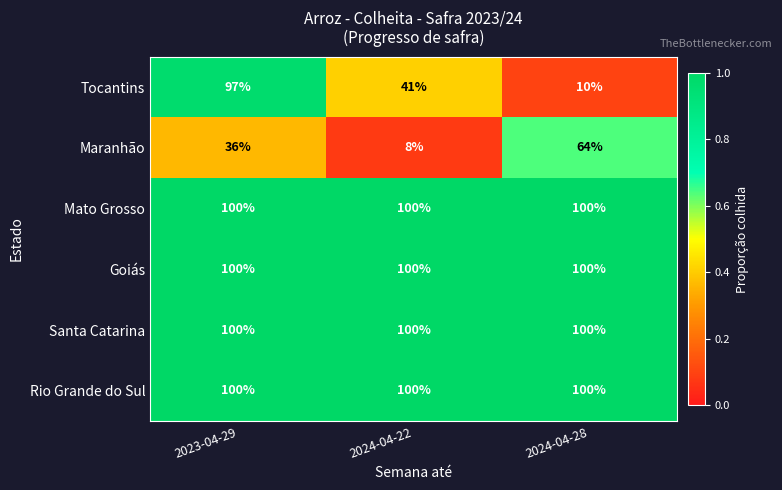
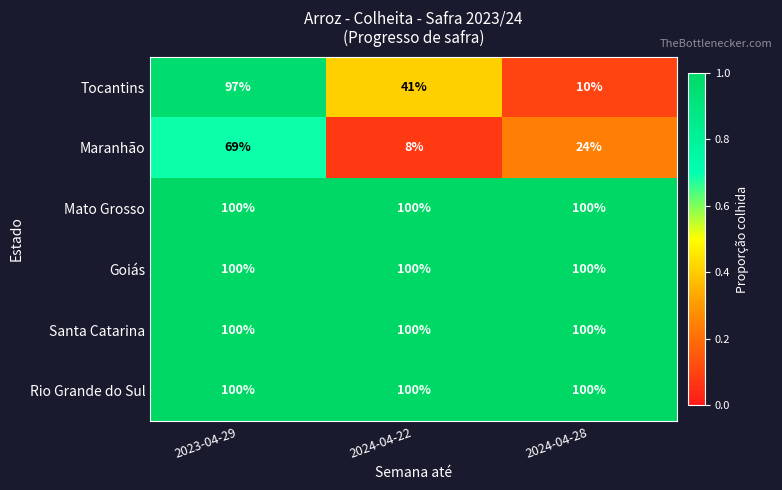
  {
    "Tocantins": {
      "2023-04-29": "97%",
      "2024-04-22": "41%",
      "2024-04-28": "10%"
    },
    "Maranhão": {
-     "2023-04-29": "36%",
+     "2023-04-29": "69%",
      "2024-04-22": "8%",
-     "2024-04-28": "64%"
+     "2024-04-28": "24%"
    },
    "Mato Grosso": {
      "2023-04-29": "100%",
      "2024-04-22": "100%",
      "2024-04-28": "100%"
    },
    "Goiás": {
      "2023-04-29": "100%",
      "2024-04-22": "100%",
      "2024-04-28": "100%"
    },
    "Santa Catarina": {
      "2023-04-29": "100%",
      "2024-04-22": "100%",
      "2024-04-28": "100%"
    },
    "Rio Grande do Sul": {
      "2023-04-29": "100%",
      "2024-04-22": "100%",
      "2024-04-28": "100%"
    }
  }
